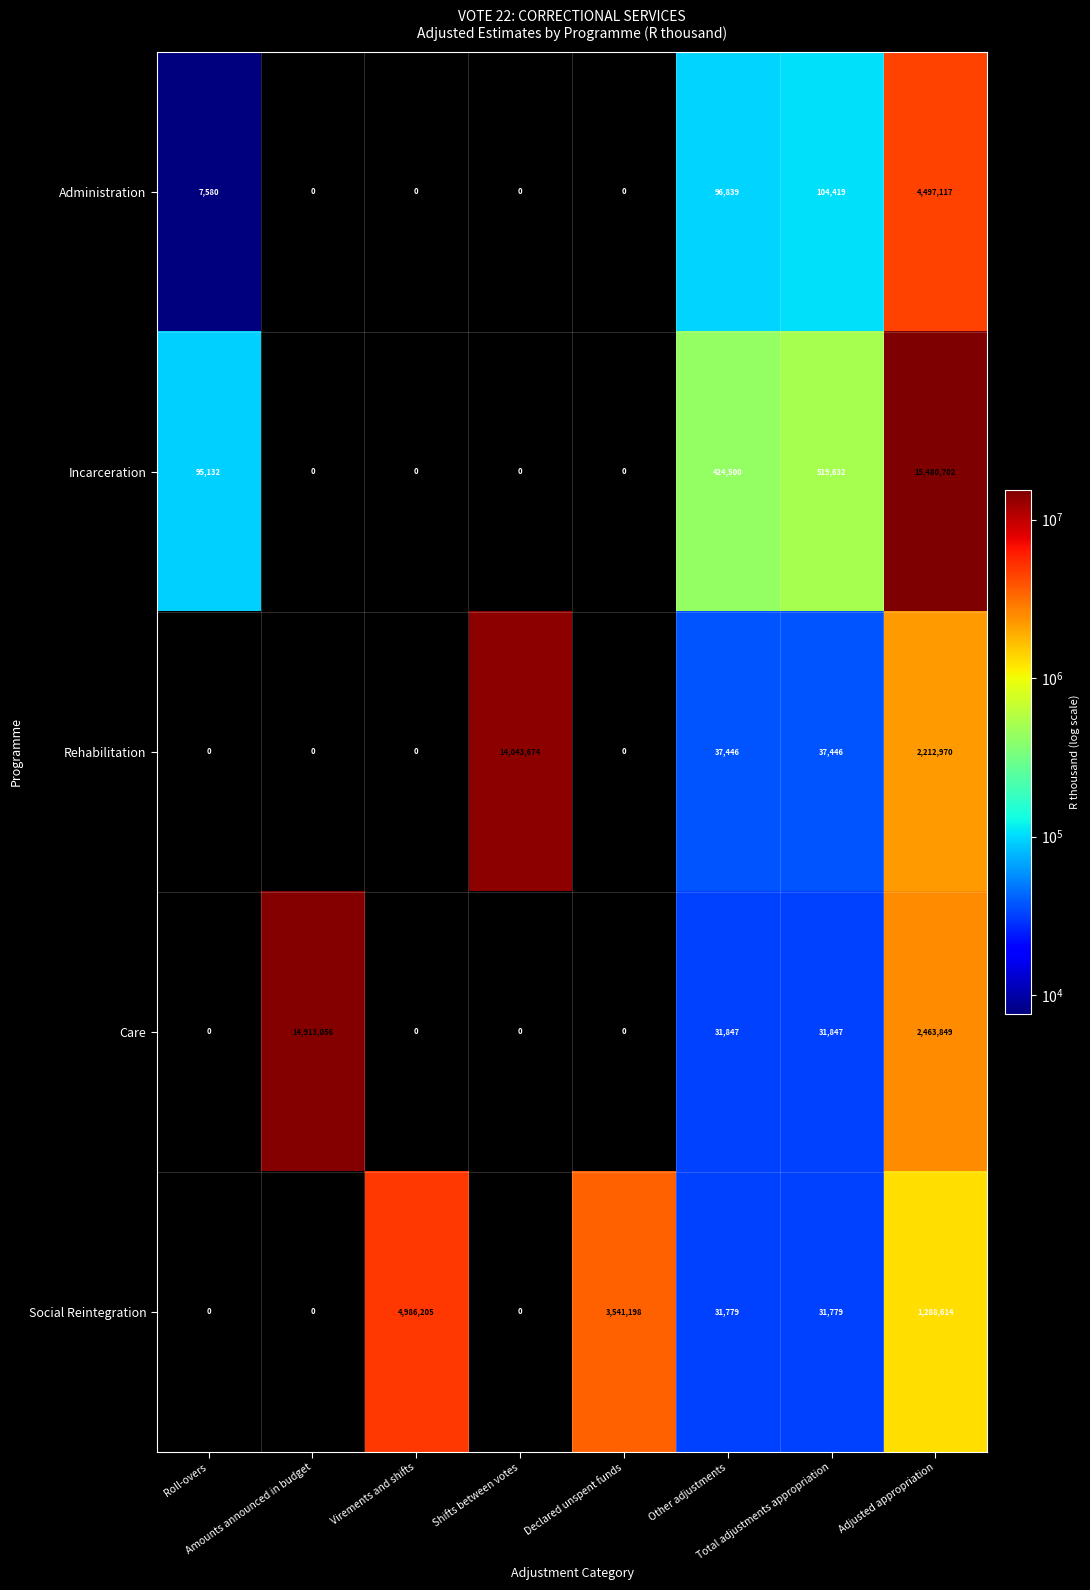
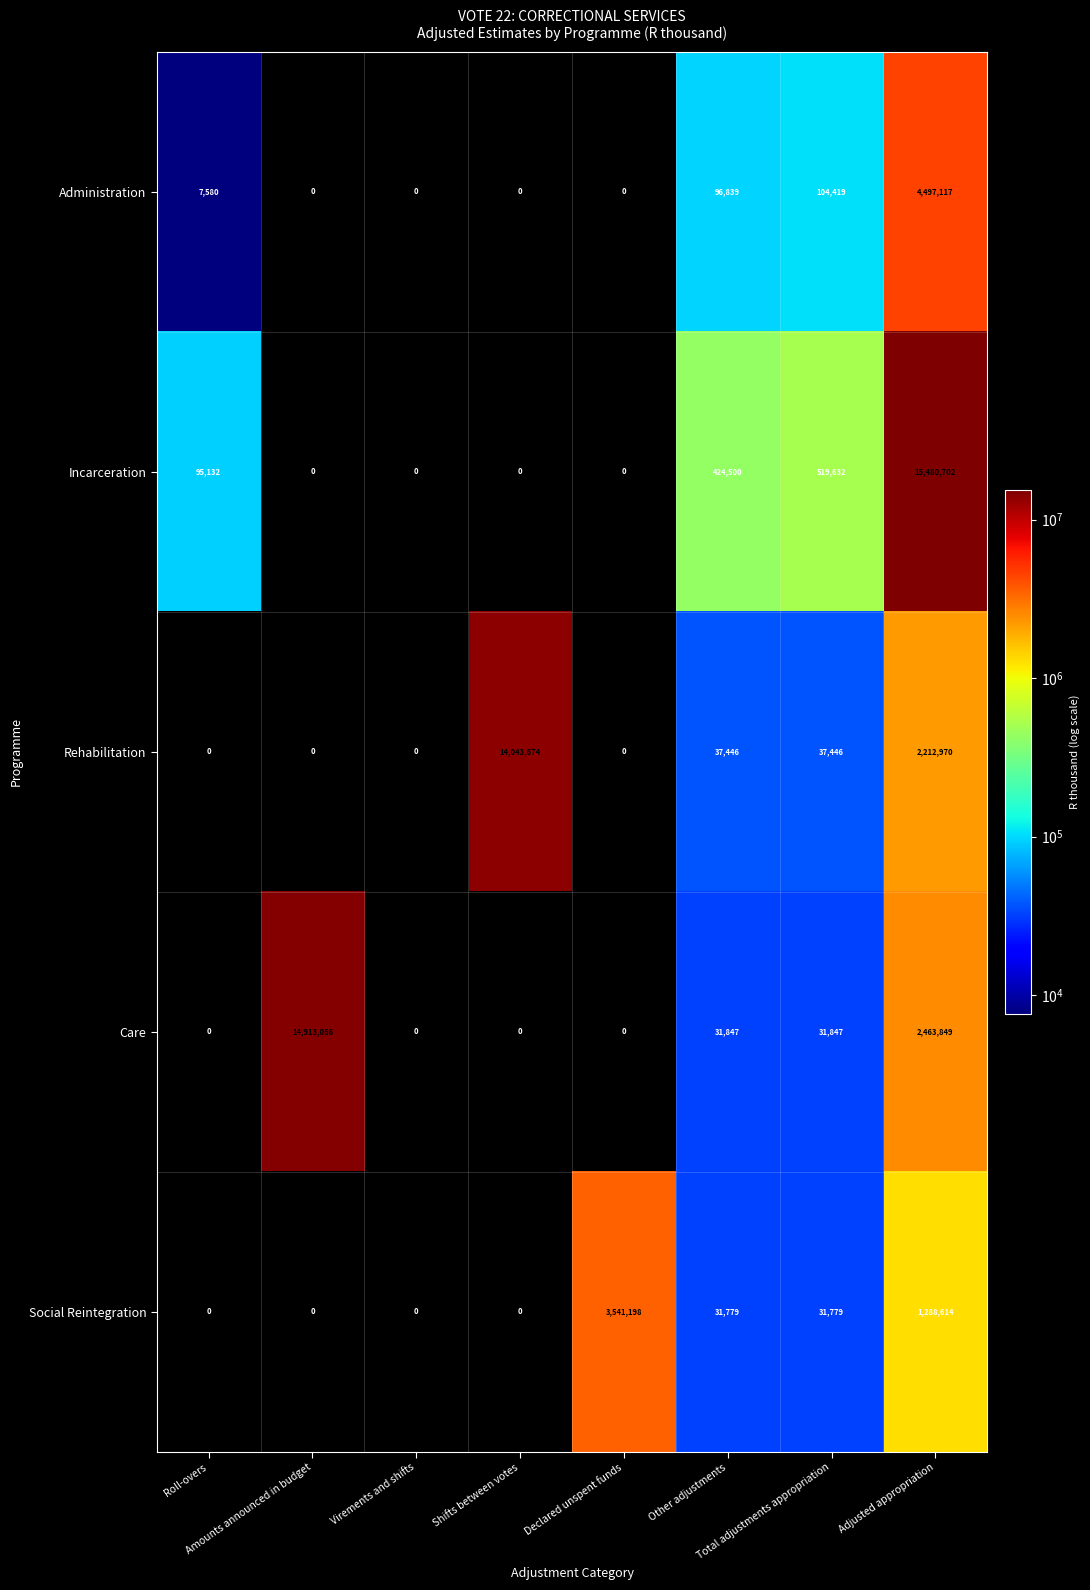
  {
    "Administration": {
      "Roll-overs": "7,580",
      "Amounts announced in budget": "0",
      "Virements and shifts": "0",
      "Shifts between votes": "0",
      "Declared unspent funds": "0",
      "Other adjustments": "96,839",
      "Total adjustments appropriation": "104,419",
      "Adjusted appropriation": "4,497,117"
    },
    "Incarceration": {
      "Roll-overs": "95,132",
      "Amounts announced in budget": "0",
      "Virements and shifts": "0",
      "Shifts between votes": "0",
      "Declared unspent funds": "0",
      "Other adjustments": "424,500",
      "Total adjustments appropriation": "519,632",
      "Adjusted appropriation": "15,480,702"
    },
    "Rehabilitation": {
      "Roll-overs": "0",
      "Amounts announced in budget": "0",
      "Virements and shifts": "0",
      "Shifts between votes": "14,043,674",
      "Declared unspent funds": "0",
      "Other adjustments": "37,446",
      "Total adjustments appropriation": "37,446",
      "Adjusted appropriation": "2,212,970"
    },
    "Care": {
      "Roll-overs": "0",
      "Amounts announced in budget": "14,913,056",
      "Virements and shifts": "0",
      "Shifts between votes": "0",
      "Declared unspent funds": "0",
      "Other adjustments": "31,847",
      "Total adjustments appropriation": "31,847",
      "Adjusted appropriation": "2,463,849"
    },
    "Social Reintegration": {
      "Roll-overs": "0",
      "Amounts announced in budget": "0",
-     "Virements and shifts": "4,986,205",
+     "Virements and shifts": "0",
      "Shifts between votes": "0",
      "Declared unspent funds": "3,541,198",
      "Other adjustments": "31,779",
      "Total adjustments appropriation": "31,779",
      "Adjusted appropriation": "1,288,614"
    }
  }
